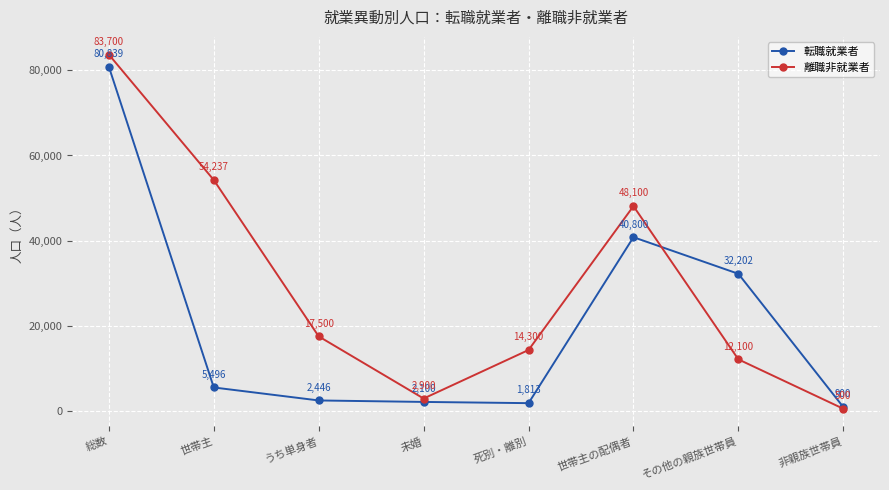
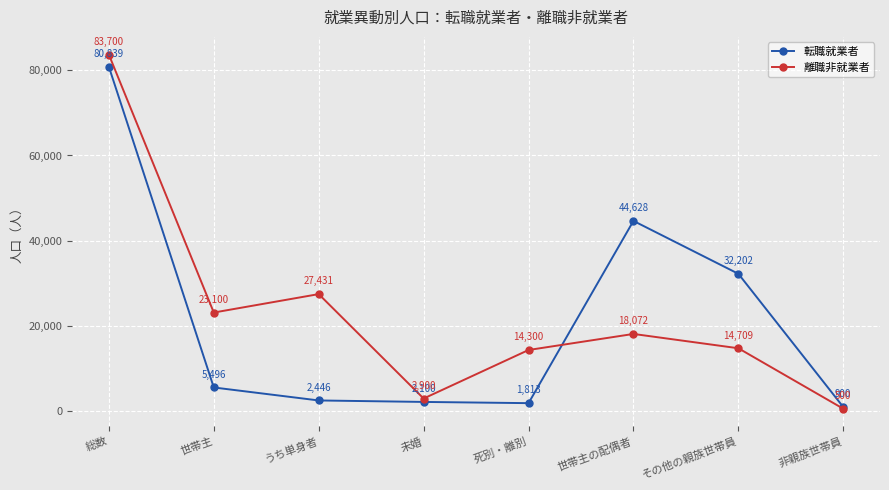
  {
    "転職就業者": {
      "世帯主": "5,496",
      "うち単身者": "2,446",
      "死別・離別": "1,813",
-     "世帯主の配偶者": "40,800",
+     "世帯主の配偶者": "44,628",
      "その他の親族世帯員": "32,202"
    },
    "離職非就業者": {
      "総数": "83,700",
-     "世帯主": "54,237",
-     "うち単身者": "17,500",
+     "世帯主": "23,100",
+     "うち単身者": "27,431",
      "死別・離別": "14,300",
-     "世帯主の配偶者": "48,100",
-     "その他の親族世帯員": "12,100"
+     "世帯主の配偶者": "18,072",
+     "その他の親族世帯員": "14,709"
    }
  }
